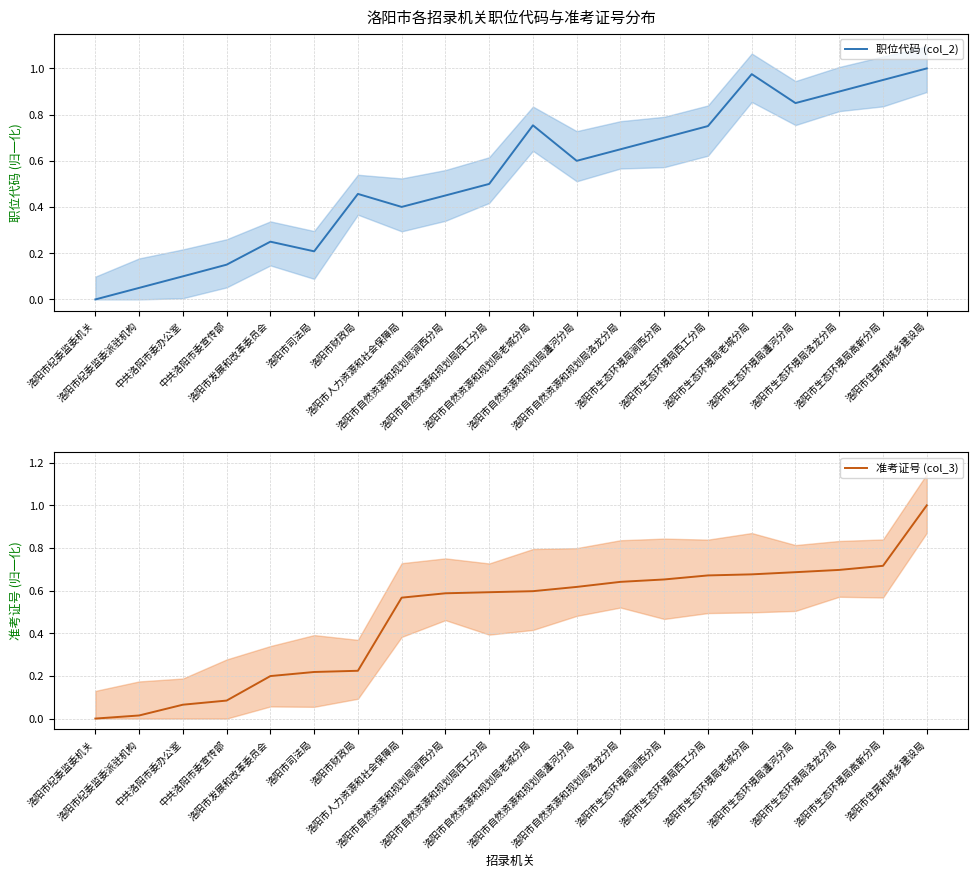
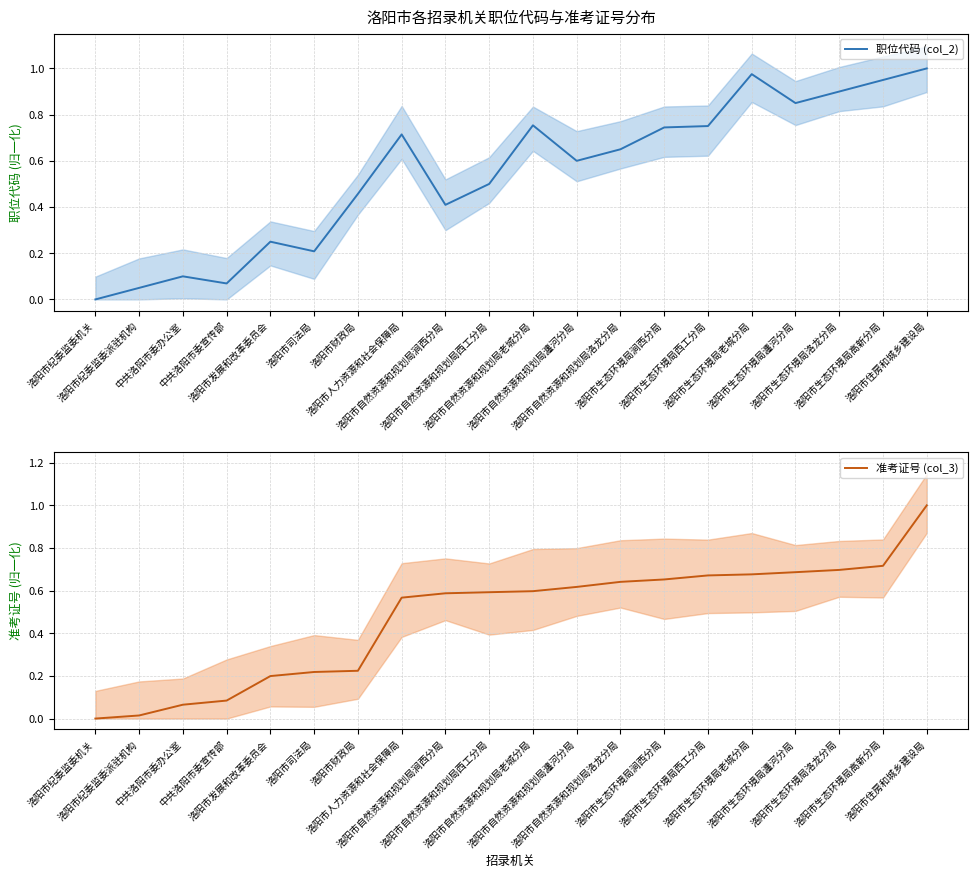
  {
    "洛阳市各招录机关职位代码与准考证号分布": {
      "职位代码 (col_2)": {
        "洛阳市纪委监委机关": 0.00,
        "洛阳市纪委监委派驻机构": 0.05,
        "中共洛阳市委办公室": 0.10,
-       "中共洛阳市委宣传部": 0.15,
+       "中共洛阳市委宣传部": 0.07,
        "洛阳市发展和改革委员会": 0.25,
        "洛阳市司法局": 0.21,
        "洛阳市财政局": 0.46,
-       "洛阳市人力资源和社会保障局": 0.40,
-       "洛阳市自然资源和规划局涧西分局": 0.45,
+       "洛阳市人力资源和社会保障局": 0.71,
+       "洛阳市自然资源和规划局涧西分局": 0.41,
        "洛阳市自然资源和规划局西工分局": 0.50,
        "洛阳市自然资源和规划局老城分局": 0.75,
        "洛阳市自然资源和规划局瀍河分局": 0.60,
        "洛阳市自然资源和规划局洛龙分局": 0.65,
-       "洛阳市生态环境局涧西分局": 0.70,
+       "洛阳市生态环境局涧西分局": 0.74,
        "洛阳市生态环境局西工分局": 0.75,
        "洛阳市生态环境局老城分局": 0.98,
        "洛阳市生态环境局瀍河分局": 0.85,
        "洛阳市生态环境局洛龙分局": 0.90,
        "洛阳市生态环境局高新分局": 0.95,
        "洛阳市住房和城乡建设局": 1.00
      }
    }
  }
